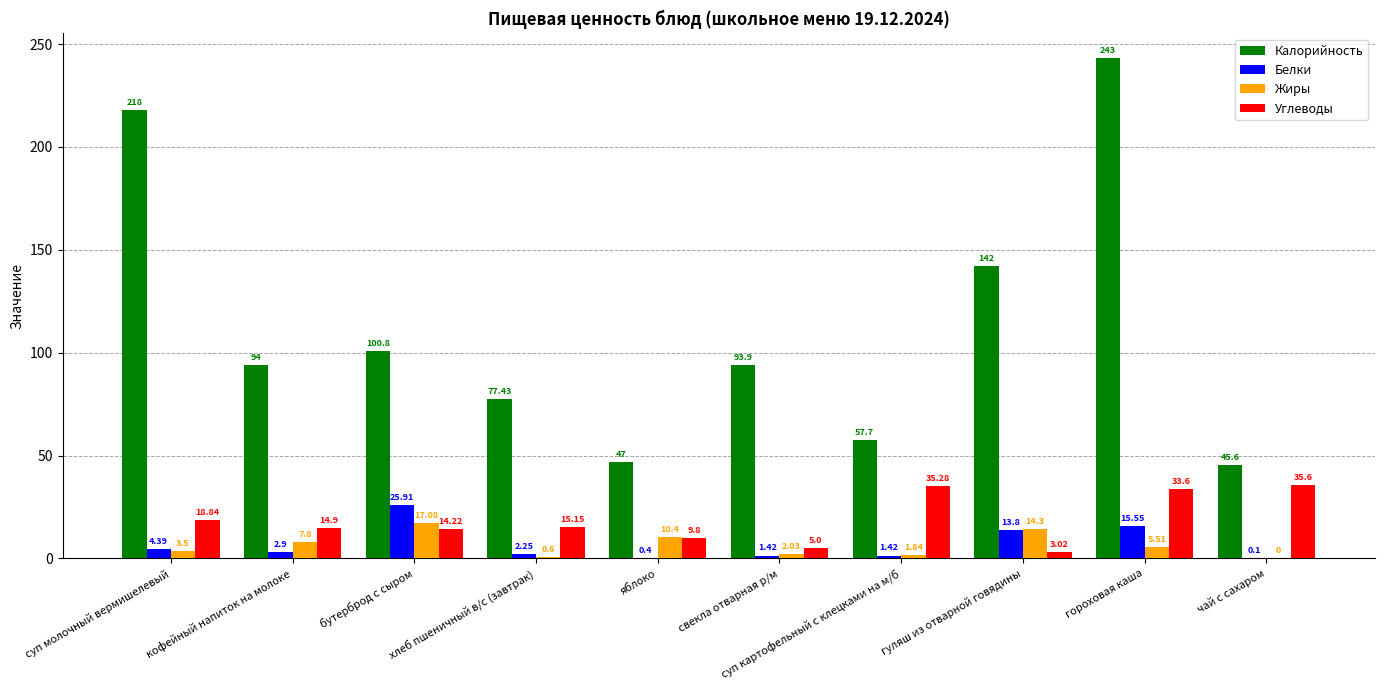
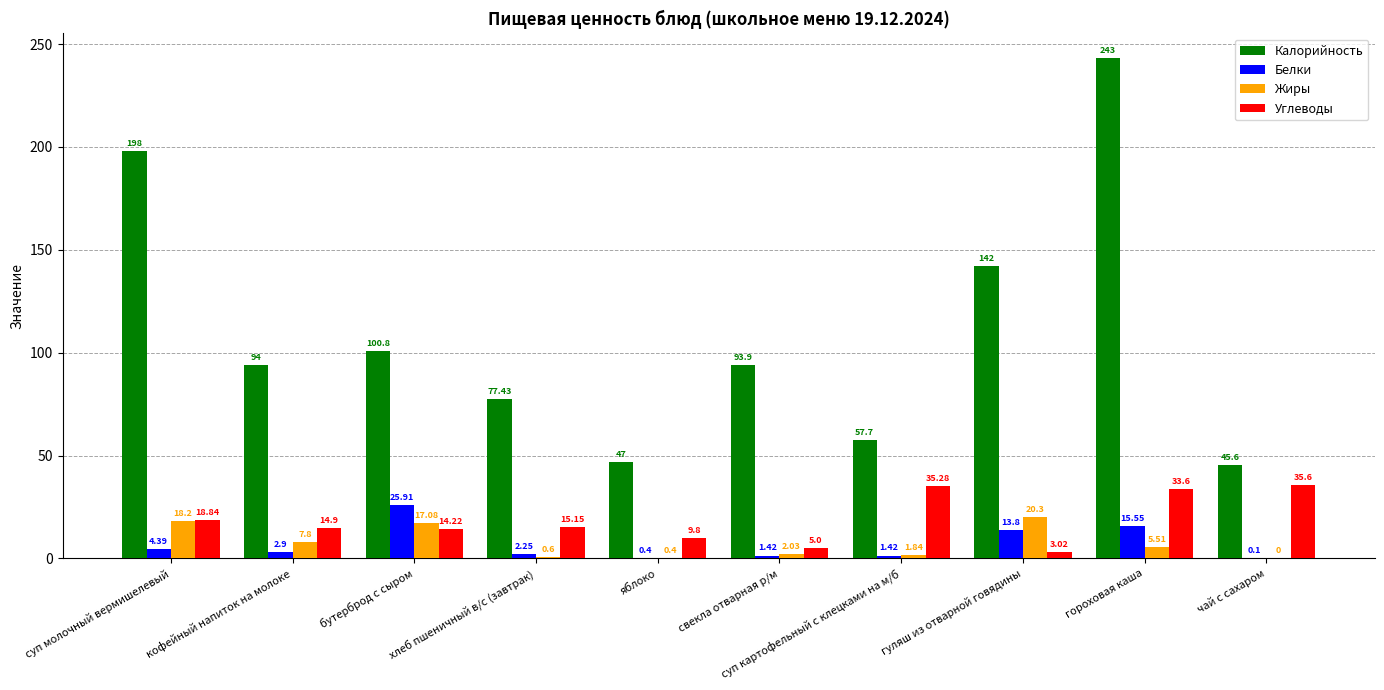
  {
    "Калорийность": {
-     "суп молочный вермишелевый": 218,
+     "суп молочный вермишелевый": 198,
      "кофейный напиток на молоке": 94,
      "бутерброд с сыром": 100.8,
      "хлеб пшеничный в/с (завтрак)": 77.43,
      "яблоко": 47,
      "свекла отварная р/м": 93.9,
      "суп картофельный с клецками на м/б": 57.7,
      "гуляш из отварной говядины": 142,
      "гороховая каша": 243,
      "чай с сахаром": 45.6
    },
    "Белки": {
      "суп молочный вермишелевый": 4.39,
      "кофейный напиток на молоке": 2.9,
      "бутерброд с сыром": 25.91,
      "хлеб пшеничный в/с (завтрак)": 2.25,
      "яблоко": 0.4,
      "свекла отварная р/м": 1.42,
      "суп картофельный с клецками на м/б": 1.42,
      "гуляш из отварной говядины": 13.8,
      "гороховая каша": 15.55,
      "чай с сахаром": 0.1
    },
    "Жиры": {
-     "суп молочный вермишелевый": 3.5,
+     "суп молочный вермишелевый": 18.2,
      "кофейный напиток на молоке": 7.8,
      "бутерброд с сыром": 17.08,
      "хлеб пшеничный в/с (завтрак)": 0.6,
-     "яблоко": 10.4,
+     "яблоко": 0.4,
      "свекла отварная р/м": 2.03,
      "суп картофельный с клецками на м/б": 1.84,
-     "гуляш из отварной говядины": 14.3,
+     "гуляш из отварной говядины": 20.3,
      "гороховая каша": 5.51,
      "чай с сахаром": 0
    },
    "Углеводы": {
      "суп молочный вермишелевый": 18.84,
      "кофейный напиток на молоке": 14.9,
      "бутерброд с сыром": 14.22,
      "хлеб пшеничный в/с (завтрак)": 15.15,
      "яблоко": 9.8,
      "свекла отварная р/м": 5.0,
      "суп картофельный с клецками на м/б": 35.28,
      "гуляш из отварной говядины": 3.02,
      "гороховая каша": 33.6,
      "чай с сахаром": 35.6
    }
  }
